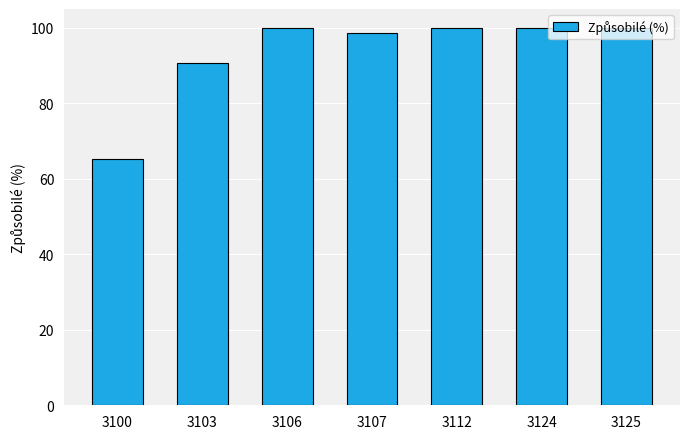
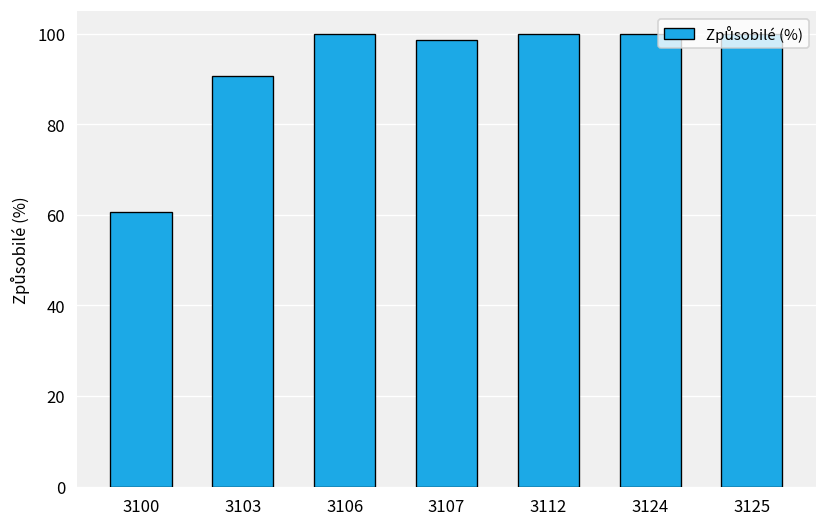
  {
-   "3100": 65,
+   "3100": 61,
    "3103": 91,
    "3106": 100,
    "3107": 99,
    "3112": 100,
    "3124": 100
  }
